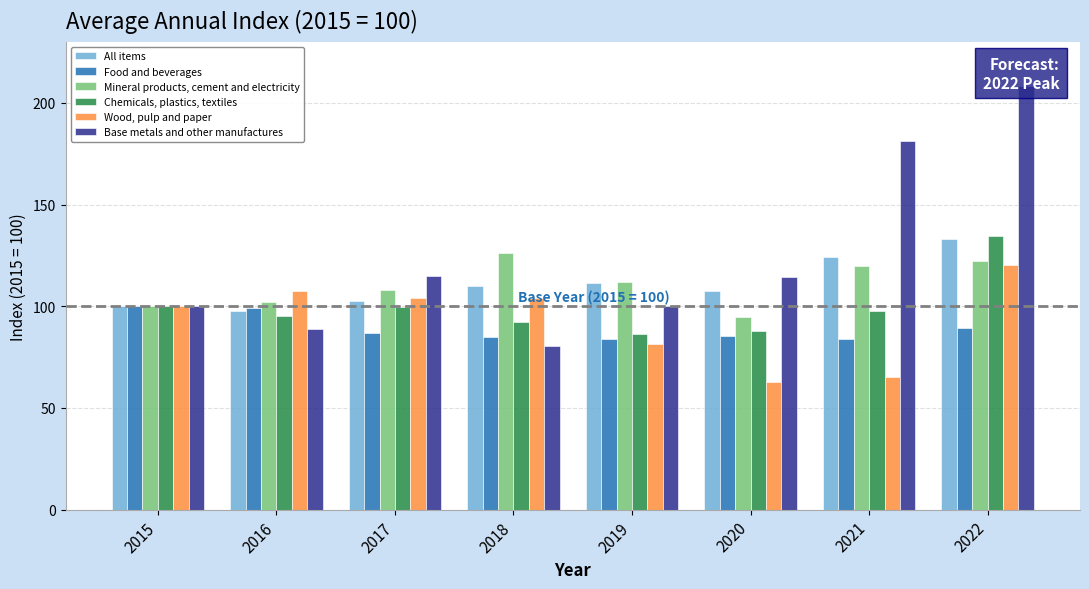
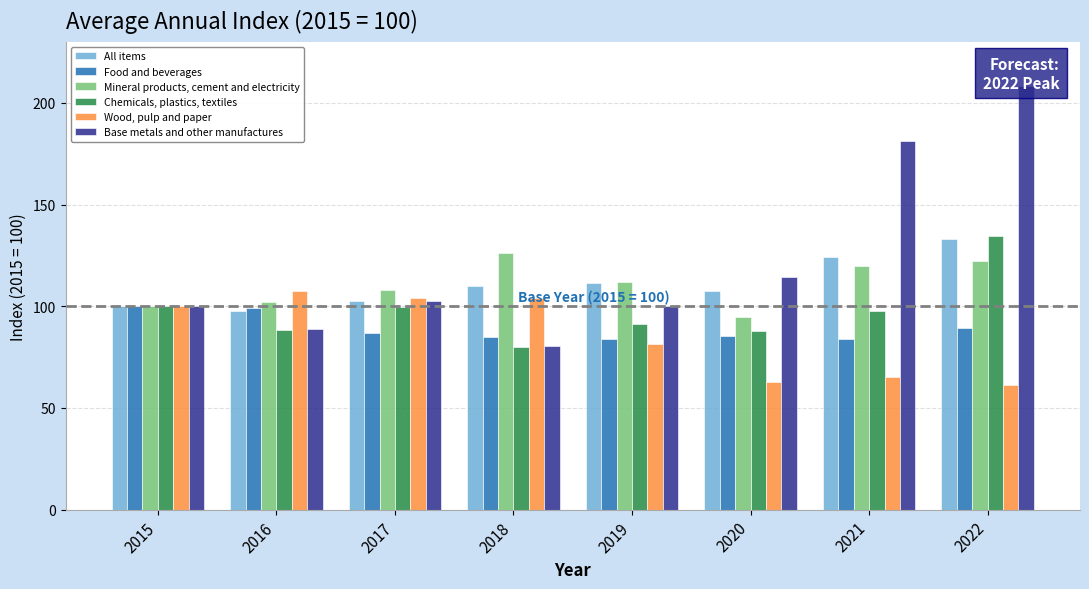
  {
    "All items": {
      "2015": 100,
      "2016": 98,
      "2017": 103,
      "2018": 110,
      "2020": 107,
      "2021": 124,
      "2022": 133
    },
    "Food and beverages": {
      "2015": 100,
      "2016": 99,
      "2017": 87,
      "2018": 85,
      "2019": 84,
      "2020": 86,
      "2021": 84,
      "2022": 89
    },
    "Mineral products, cement and electricity": {
      "2015": 100,
      "2016": 102,
      "2017": 108,
      "2018": 126,
      "2019": 112,
      "2020": 95,
      "2021": 120,
      "2022": 122
    },
    "Chemicals, plastics, textiles": {
      "2015": 100,
-     "2016": 95,
+     "2016": 89,
      "2017": 100,
-     "2018": 92,
-     "2019": 86,
+     "2018": 80,
+     "2019": 91,
      "2020": 88,
      "2021": 98,
      "2022": 135
    },
    "Wood, pulp and paper": {
      "2015": 100,
      "2016": 108,
      "2017": 104,
      "2018": 104,
      "2019": 82,
      "2020": 63,
      "2021": 65,
-     "2022": 120
+     "2022": 61
    },
    "Base metals and other manufactures": {
      "2015": 100,
      "2016": 89,
-     "2017": 115,
+     "2017": 102,
      "2018": 80,
      "2020": 114,
      "2021": 181
    }
  }
